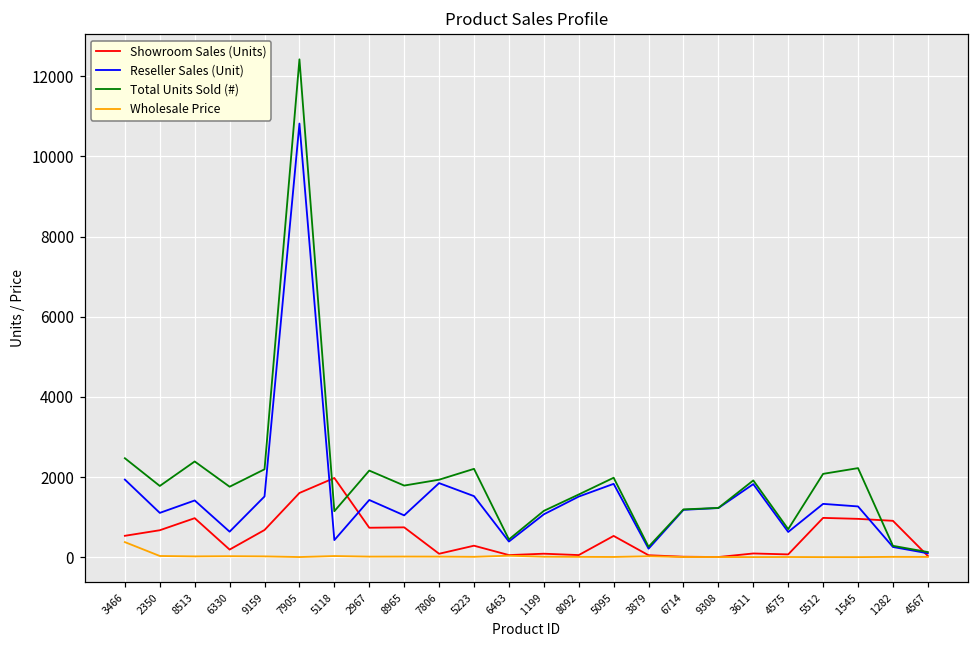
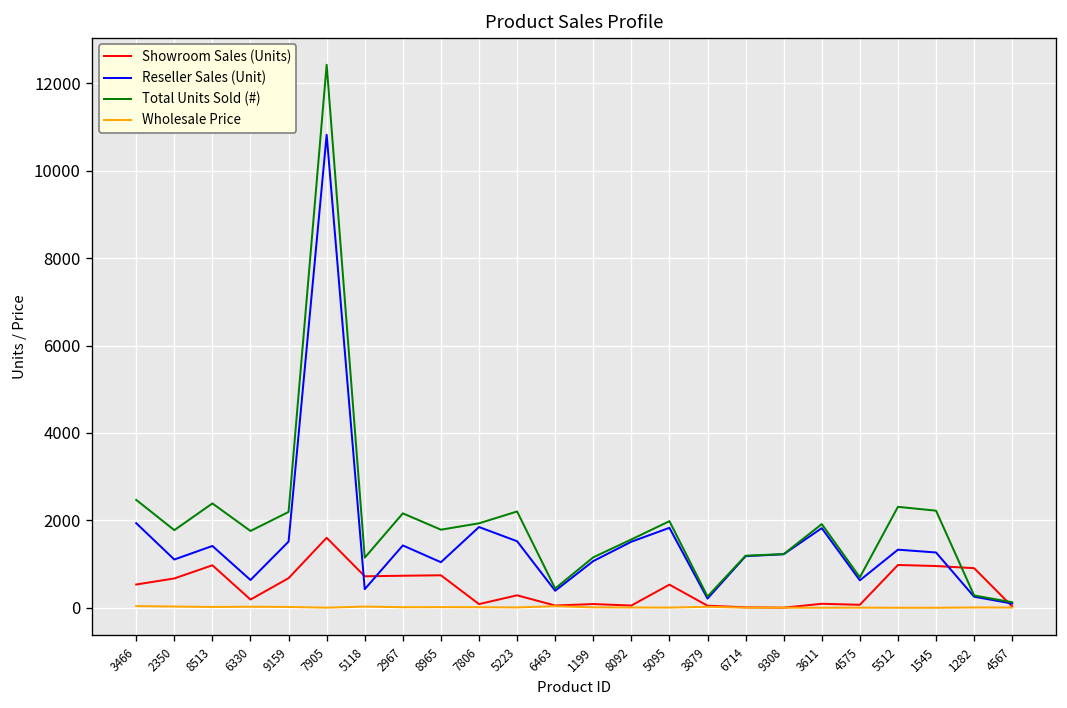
  {
    "Showroom Sales (Units)": {
      "3466": 500,
      "2350": 700,
      "8513": 1000,
      "6330": 200,
      "9159": 700,
      "7905": 1600,
-     "5118": 2000,
+     "5118": 700,
      "2967": 700,
      "8965": 700,
      "7806": 100,
      "5223": 300,
      "1199": 100,
      "5095": 500,
      "3611": 100,
      "5512": 1000,
      "1545": 1000,
      "1282": 900
    },
    "Reseller Sales (Unit)": {
      "3466": 1900,
      "2350": 1100,
      "8513": 1400,
      "6330": 600,
      "9159": 1500,
      "7905": 10800,
      "5118": 400,
      "2967": 1400,
      "8965": 1000,
      "7806": 1800,
      "5223": 1500,
      "1199": 1100,
      "5095": 1800,
      "3611": 1800,
      "5512": 1300,
      "1545": 1300
    },
    "Total Units Sold (#)": {
      "3466": 2500,
      "2350": 1800,
      "8513": 2400,
      "6330": 1800,
      "9159": 2200,
      "7905": 12400,
      "5118": 1100,
      "2967": 2200,
      "8965": 1800,
      "7806": 1900,
      "5223": 2200,
      "1199": 1200,
      "5095": 2000,
      "3611": 1900,
-     "5512": 2100,
+     "5512": 2300,
      "1545": 2200
    },
    "Wholesale Price": {
-     "3466": 400,
+     "3466": 0,
      "2350": 0,
      "8513": 0,
      "6330": 0,
      "9159": 0,
      "7905": 0,
      "5118": 0,
      "2967": 0,
      "8965": 0,
      "7806": 0,
      "5223": 0,
      "1199": 0,
      "5095": 0,
      "3611": 0,
      "5512": 0,
      "1545": 0,
      "1282": 0
    }
  }
